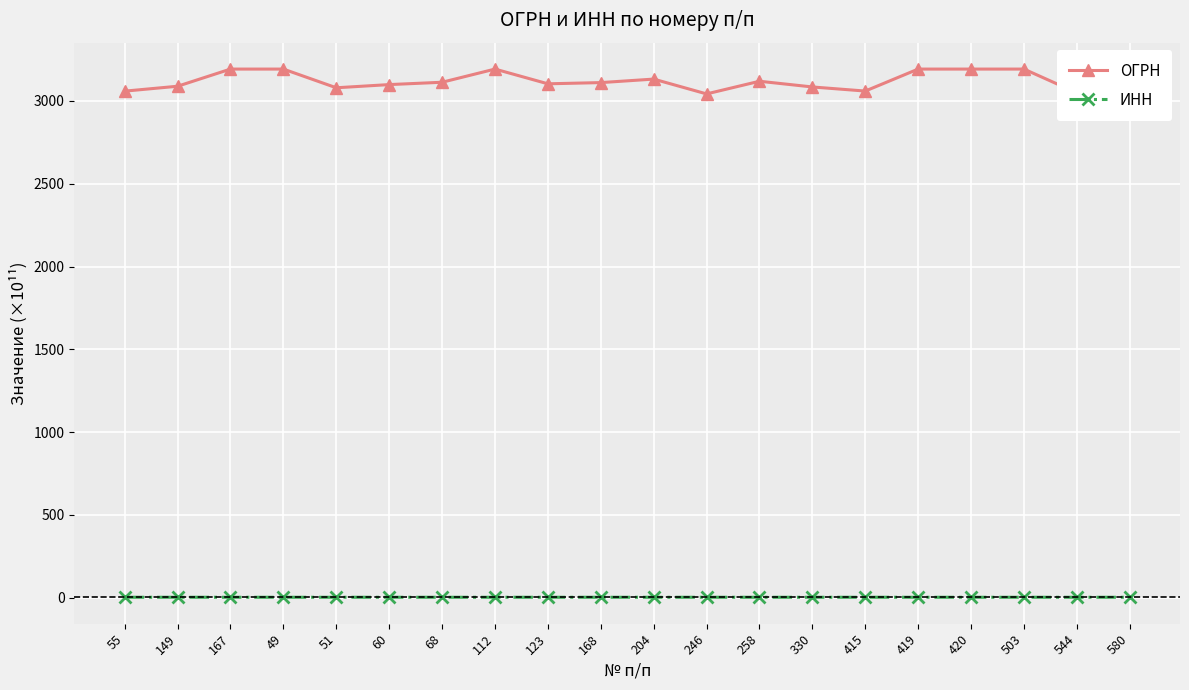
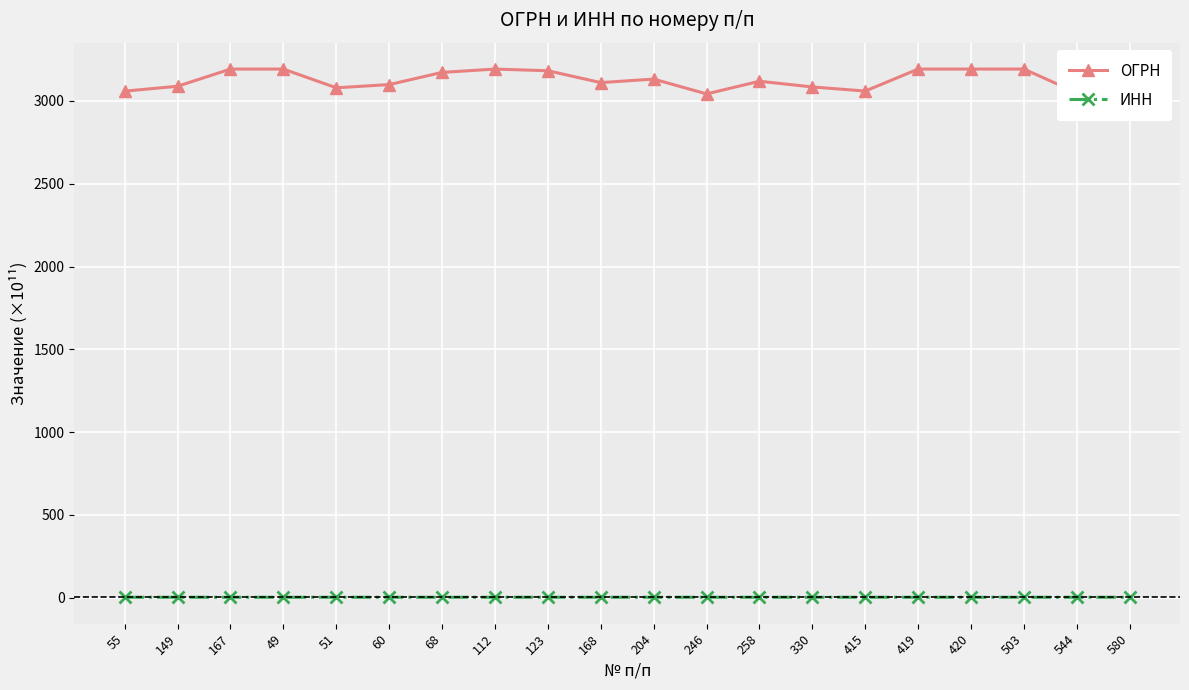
  {
    "ОГРН": {
      "55": 3060,
      "149": 3090,
      "167": 3190,
      "49": 3190,
      "51": 3080,
      "60": 3100,
-     "68": 3110,
+     "68": 3170,
      "112": 3190,
-     "123": 3100,
+     "123": 3180,
      "168": 3110,
      "204": 3130,
      "246": 3040,
      "258": 3120,
      "330": 3080,
      "415": 3060,
      "419": 3190,
      "420": 3190,
      "503": 3190
    },
    "ИНН": {
      "55": 0,
      "149": 0,
      "167": 0,
      "49": 0,
      "51": 0,
      "60": 0,
      "68": 0,
      "112": 0,
      "123": 0,
      "168": 0,
      "204": 0,
      "246": 0,
      "258": 0,
      "330": 0,
      "415": 0,
      "419": 0,
      "420": 0,
      "503": 0,
      "544": 0,
      "580": 0
    }
  }
